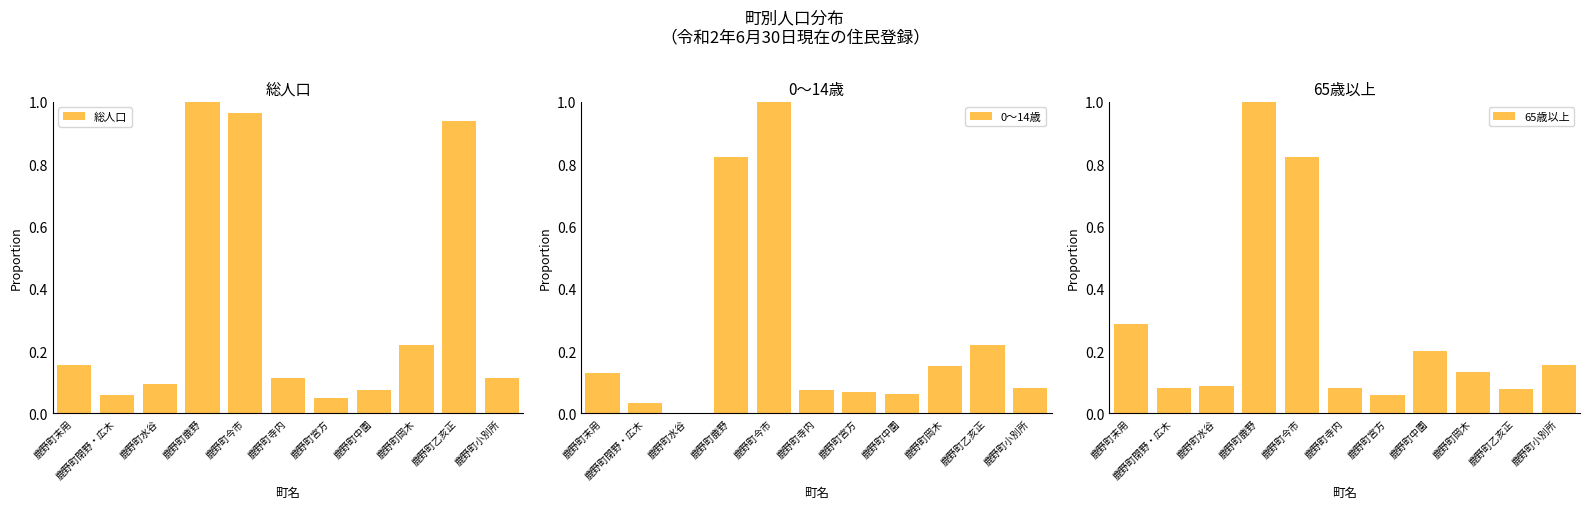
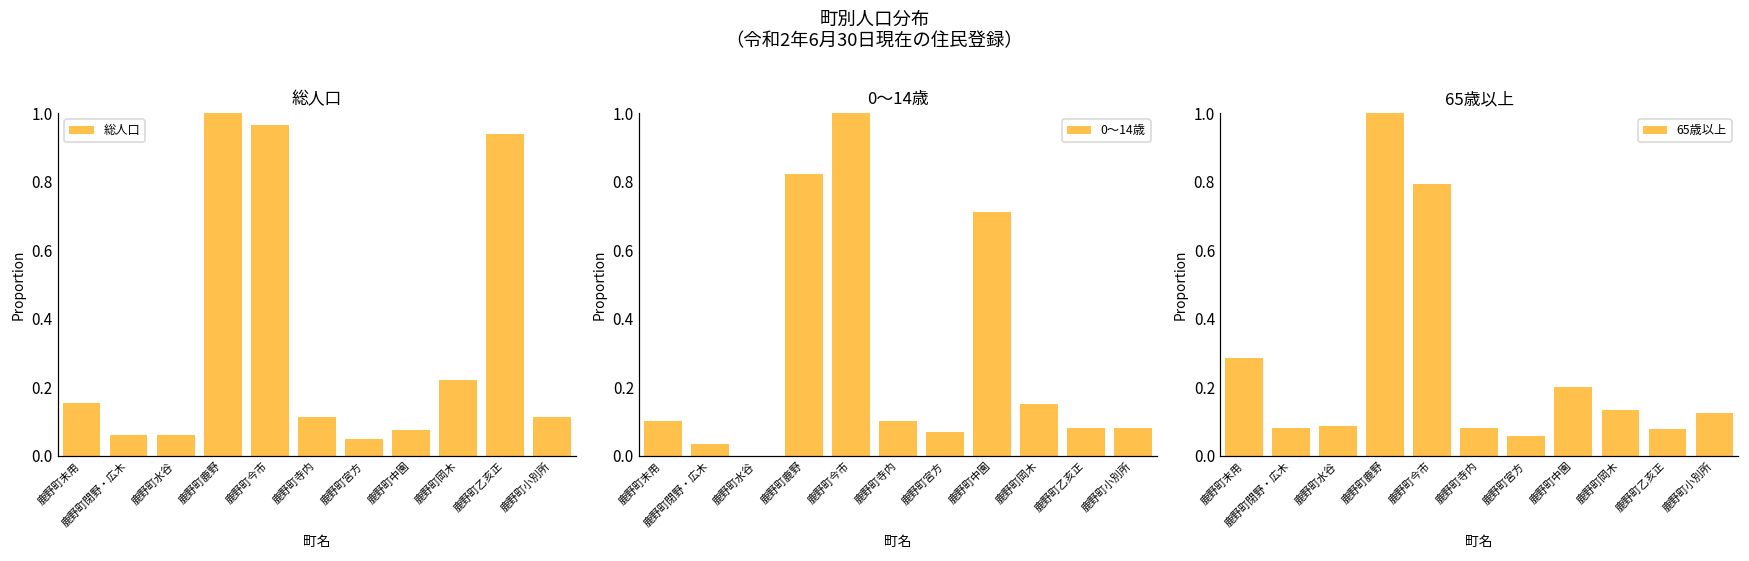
  {
    "総人口": {
      "鹿野町末用": 0.16,
      "鹿野町閉野・広木": 0.06,
-     "鹿野町水谷": 0.09,
+     "鹿野町水谷": 0.06,
      "鹿野町鹿野": 1.00,
      "鹿野町今市": 0.96,
      "鹿野町寺内": 0.11,
      "鹿野町宮方": 0.05,
      "鹿野町中園": 0.08,
      "鹿野町岡木": 0.22,
      "鹿野町乙亥正": 0.94,
      "鹿野町小別所": 0.11
    },
    "0～14歳": {
-     "鹿野町末用": 0.13,
+     "鹿野町末用": 0.10,
      "鹿野町閉野・広木": 0.03,
      "鹿野町水谷": 0.00,
      "鹿野町鹿野": 0.82,
      "鹿野町今市": 1.00,
-     "鹿野町寺内": 0.08,
+     "鹿野町寺内": 0.10,
      "鹿野町宮方": 0.07,
-     "鹿野町中園": 0.06,
+     "鹿野町中園": 0.71,
      "鹿野町岡木": 0.15,
-     "鹿野町乙亥正": 0.22,
+     "鹿野町乙亥正": 0.08,
      "鹿野町小別所": 0.08
    },
    "65歳以上": {
      "鹿野町末用": 0.29,
      "鹿野町閉野・広木": 0.08,
      "鹿野町水谷": 0.09,
      "鹿野町鹿野": 1.00,
-     "鹿野町今市": 0.82,
+     "鹿野町今市": 0.79,
      "鹿野町寺内": 0.08,
      "鹿野町宮方": 0.06,
      "鹿野町中園": 0.20,
      "鹿野町岡木": 0.13,
      "鹿野町乙亥正": 0.08,
-     "鹿野町小別所": 0.16
+     "鹿野町小別所": 0.12
    }
  }
